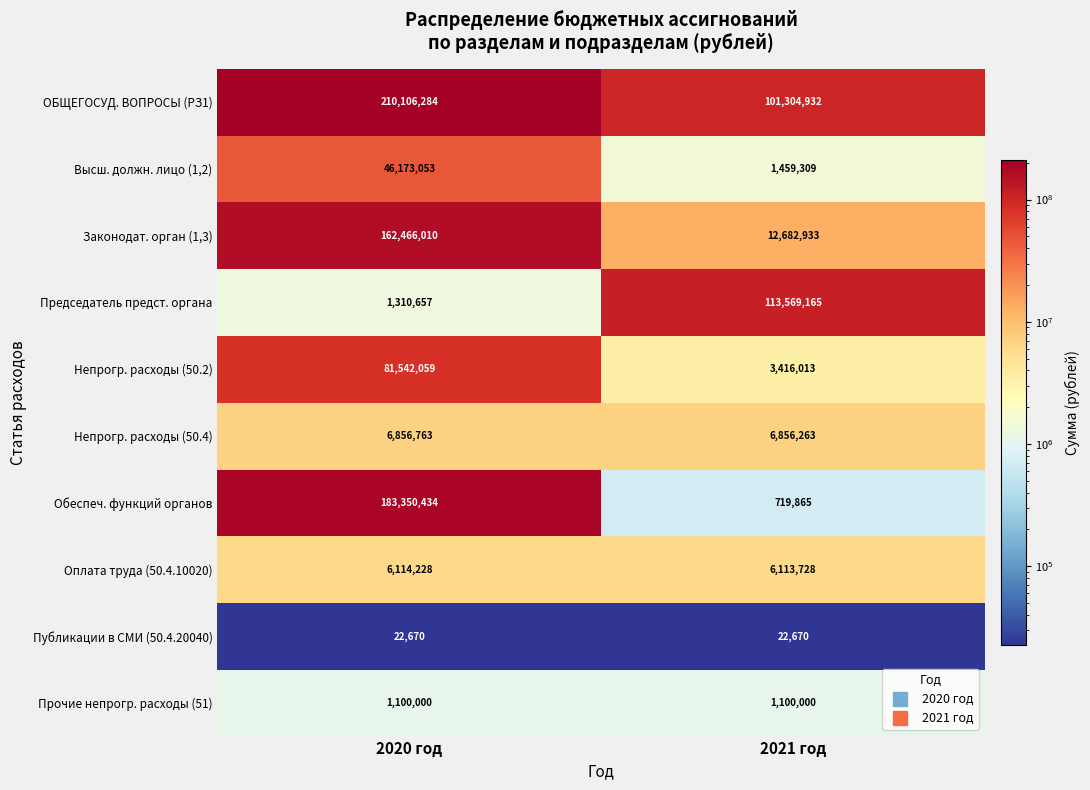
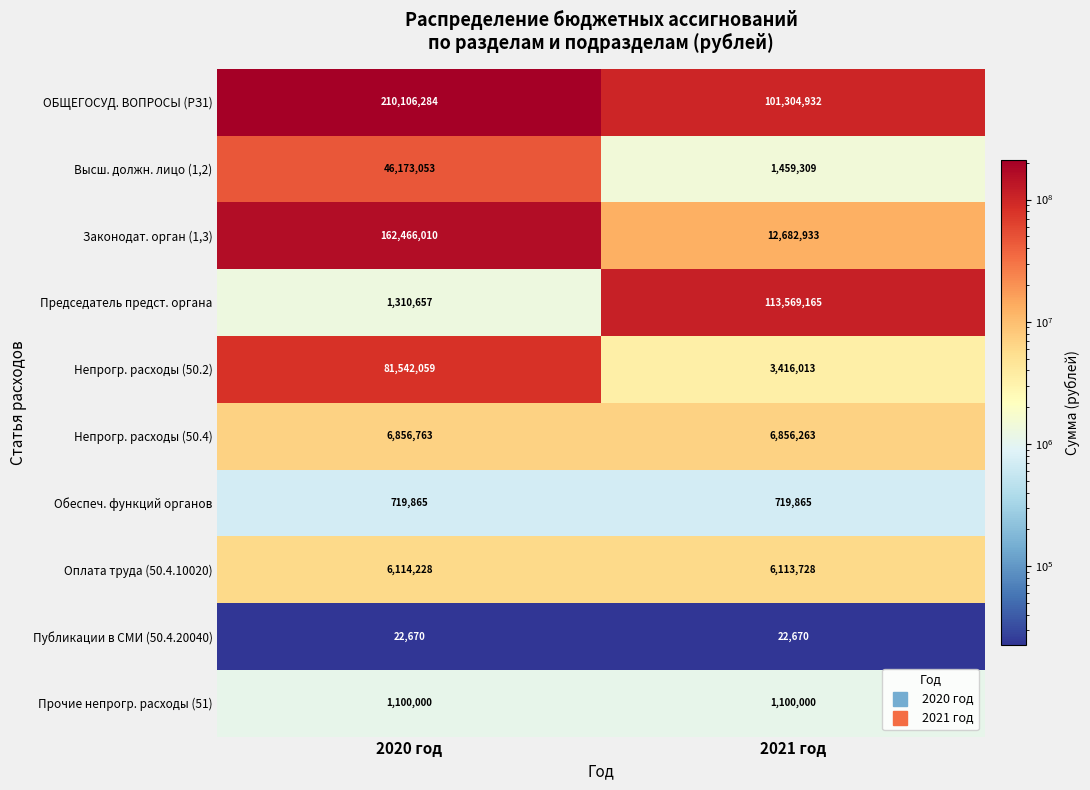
  {
    "ОБЩЕГОСУД. ВОПРОСЫ (РЗ1)": {
      "2020 год": "210,106,284",
      "2021 год": "101,304,932"
    },
    "Высш. должн. лицо (1,2)": {
      "2020 год": "46,173,053",
      "2021 год": "1,459,309"
    },
    "Законодат. орган (1,3)": {
      "2020 год": "162,466,010",
      "2021 год": "12,682,933"
    },
    "Председатель предст. органа": {
      "2020 год": "1,310,657",
      "2021 год": "113,569,165"
    },
    "Непрогр. расходы (50.2)": {
      "2020 год": "81,542,059",
      "2021 год": "3,416,013"
    },
    "Непрогр. расходы (50.4)": {
      "2020 год": "6,856,763",
      "2021 год": "6,856,263"
    },
    "Обеспеч. функций органов": {
-     "2020 год": "183,350,434",
+     "2020 год": "719,865",
      "2021 год": "719,865"
    },
    "Оплата труда (50.4.10020)": {
      "2020 год": "6,114,228",
      "2021 год": "6,113,728"
    },
    "Публикации в СМИ (50.4.20040)": {
      "2020 год": "22,670",
      "2021 год": "22,670"
    },
    "Прочие непрогр. расходы (51)": {
      "2020 год": "1,100,000",
      "2021 год": "1,100,000"
    }
  }
